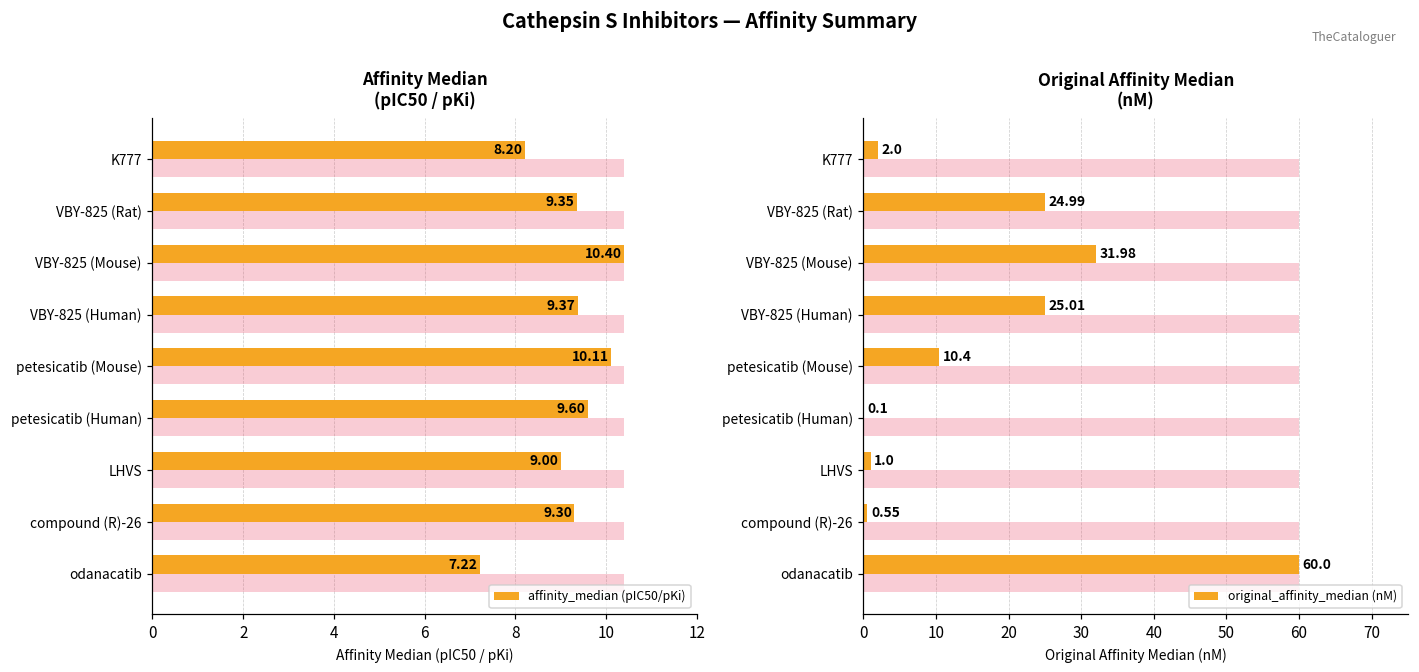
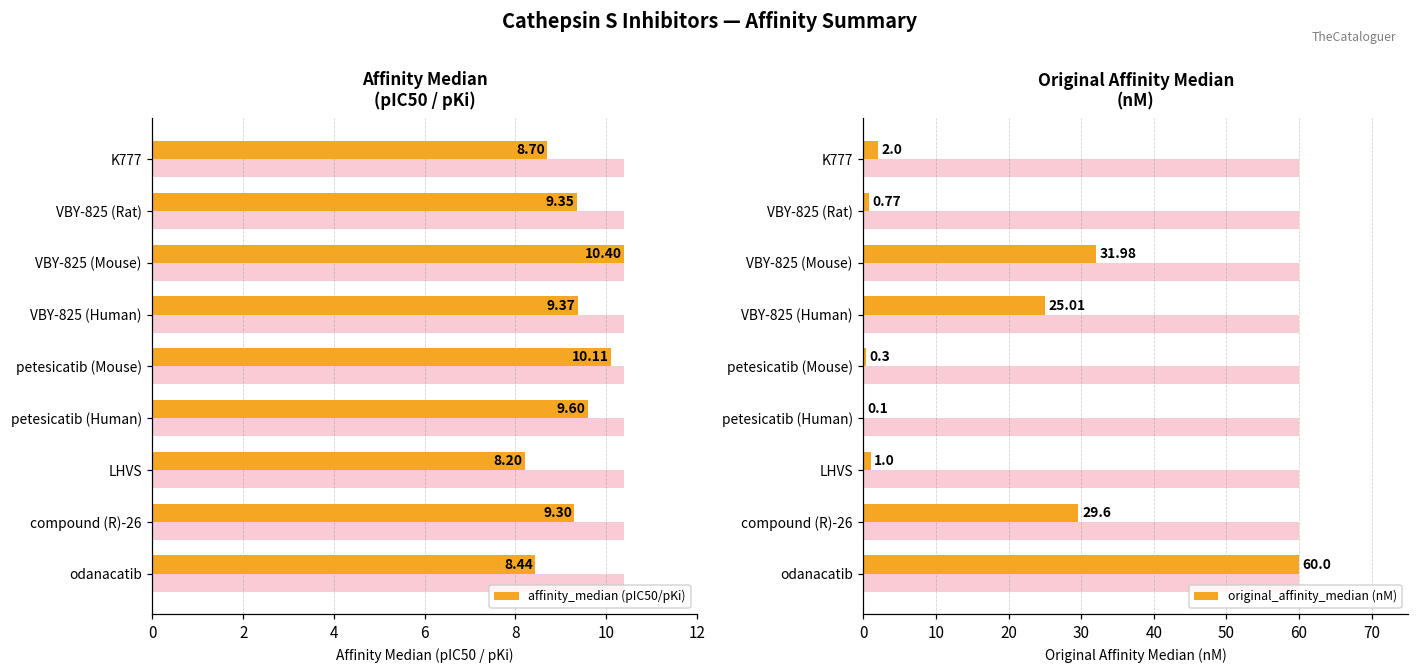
  {
    "Affinity Median (pIC50 / pKi)": {
      "affinity_median (pIC50/pKi)": {
-       "K777": 8.20,
+       "K777": 8.70,
        "VBY-825 (Rat)": 9.35,
        "VBY-825 (Mouse)": 10.40,
        "VBY-825 (Human)": 9.37,
        "petesicatib (Mouse)": 10.11,
        "petesicatib (Human)": 9.60,
-       "LHVS": 9.00,
+       "LHVS": 8.20,
        "compound (R)-26": 9.30,
-       "odanacatib": 7.22
+       "odanacatib": 8.44
      }
    },
    "Original Affinity Median (nM)": {
      "original_affinity_median (nM)": {
        "K777": 2.0,
-       "VBY-825 (Rat)": 24.99,
+       "VBY-825 (Rat)": 0.77,
        "VBY-825 (Mouse)": 31.98,
        "VBY-825 (Human)": 25.01,
-       "petesicatib (Mouse)": 10.4,
+       "petesicatib (Mouse)": 0.3,
        "petesicatib (Human)": 0.1,
        "LHVS": 1.0,
-       "compound (R)-26": 0.55,
+       "compound (R)-26": 29.6,
        "odanacatib": 60.0
      }
    }
  }
